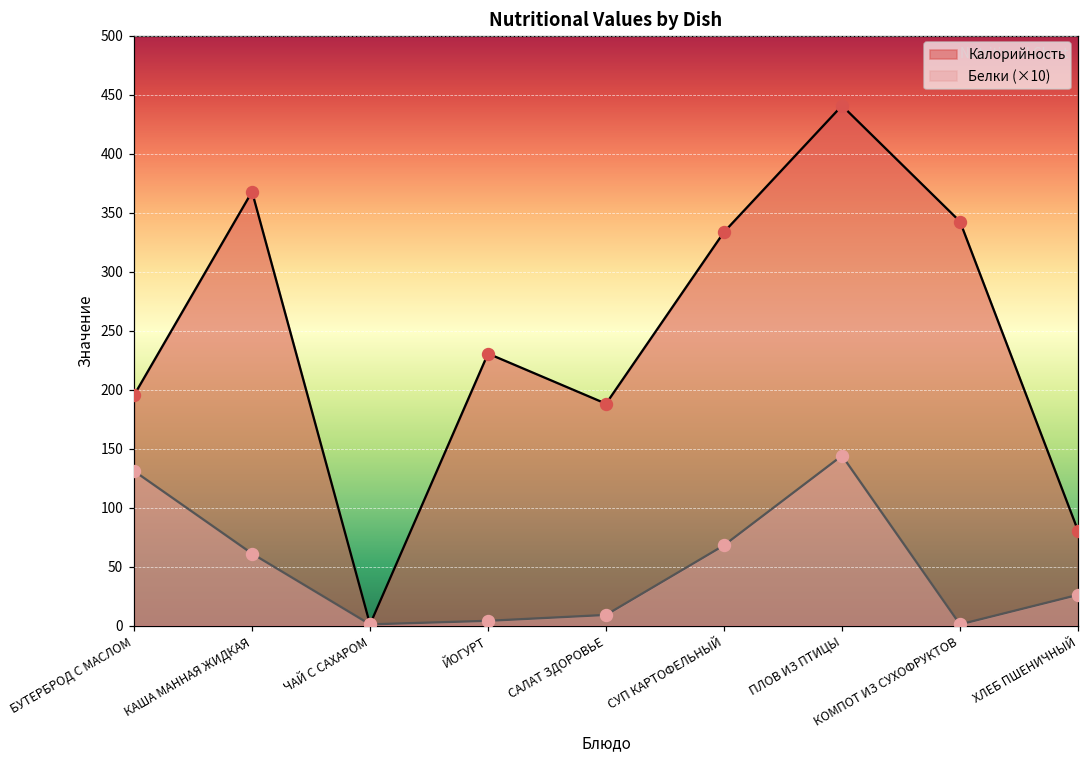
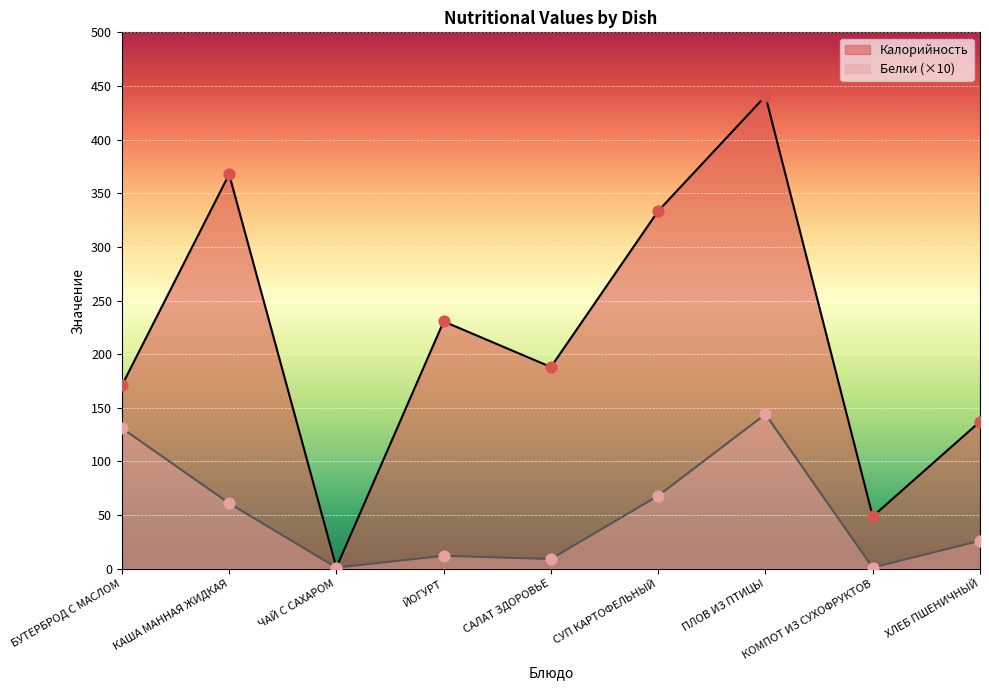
  {
    "Калорийность": {
-     "БУТЕРБРОД С МАСЛОМ": 195,
+     "БУТЕРБРОД С МАСЛОМ": 171,
      "КАША МАННАЯ ЖИДКАЯ": 368,
      "ЙОГУРТ": 231,
      "САЛАТ ЗДОРОВЬЕ": 188,
      "СУП КАРТОФЕЛЬНЫЙ": 334,
      "ПЛОВ ИЗ ПТИЦЫ": 441,
-     "КОМПОТ ИЗ СУХОФРУКТОВ": 342,
-     "ХЛЕБ ПШЕНИЧНЫЙ": 80
+     "КОМПОТ ИЗ СУХОФРУКТОВ": 49,
+     "ХЛЕБ ПШЕНИЧНЫЙ": 137
    },
    "Белки (×10)": {
      "БУТЕРБРОД С МАСЛОМ": 131,
      "КАША МАННАЯ ЖИДКАЯ": 61,
-     "ЙОГУРТ": 4,
+     "ЙОГУРТ": 12,
      "САЛАТ ЗДОРОВЬЕ": 9,
      "СУП КАРТОФЕЛЬНЫЙ": 68,
      "ПЛОВ ИЗ ПТИЦЫ": 144,
      "КОМПОТ ИЗ СУХОФРУКТОВ": 1,
      "ХЛЕБ ПШЕНИЧНЫЙ": 26
    }
  }
